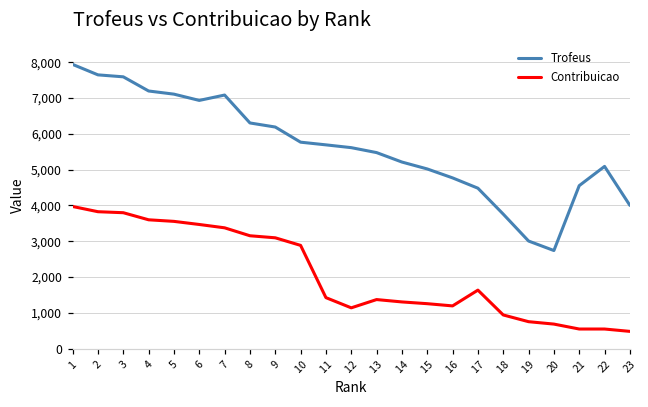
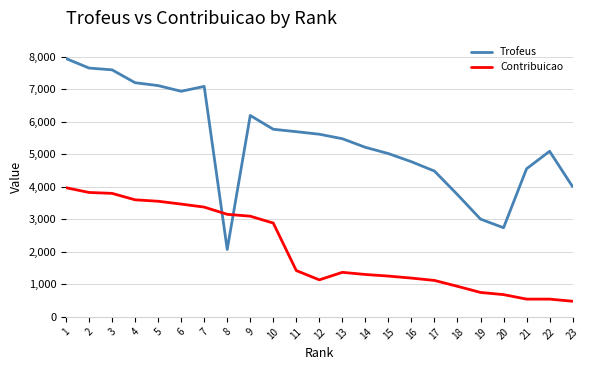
  {
    "Trofeus": {
      "1": "7,900",
      "2": "7,600",
      "3": "7,600",
      "4": "7,200",
      "5": "7,100",
      "6": "6,900",
      "7": "7,100",
-     "8": "6,300",
+     "8": "2,100",
      "9": "6,200",
      "10": "5,800",
      "11": "5,700",
      "12": "5,600",
      "13": "5,500",
      "14": "5,200",
      "15": "5,000",
      "16": "4,800",
      "17": "4,500",
      "18": "3,800",
      "19": "3,000",
      "20": "2,700",
      "21": "4,600",
      "22": "5,100",
      "23": "4,000"
    },
    "Contribuicao": {
      "1": "4,000",
      "2": "3,800",
      "3": "3,800",
      "4": "3,600",
      "5": "3,600",
      "6": "3,500",
      "7": "3,400",
      "8": "3,200",
      "9": "3,100",
      "10": "2,900",
      "11": "1,400",
      "12": "1,100",
      "13": "1,400",
      "14": "1,300",
      "15": "1,300",
      "16": "1,200",
-     "17": "1,600",
+     "17": "1,100",
      "18": "900",
      "19": "800",
      "20": "700",
      "21": "500",
      "22": "500",
      "23": "500"
    }
  }
